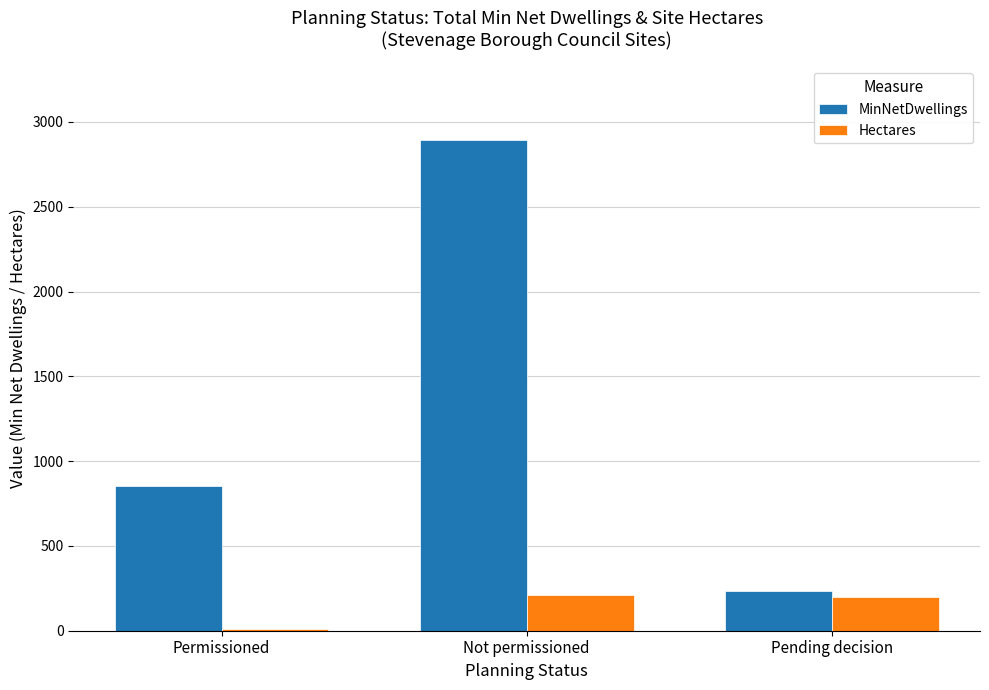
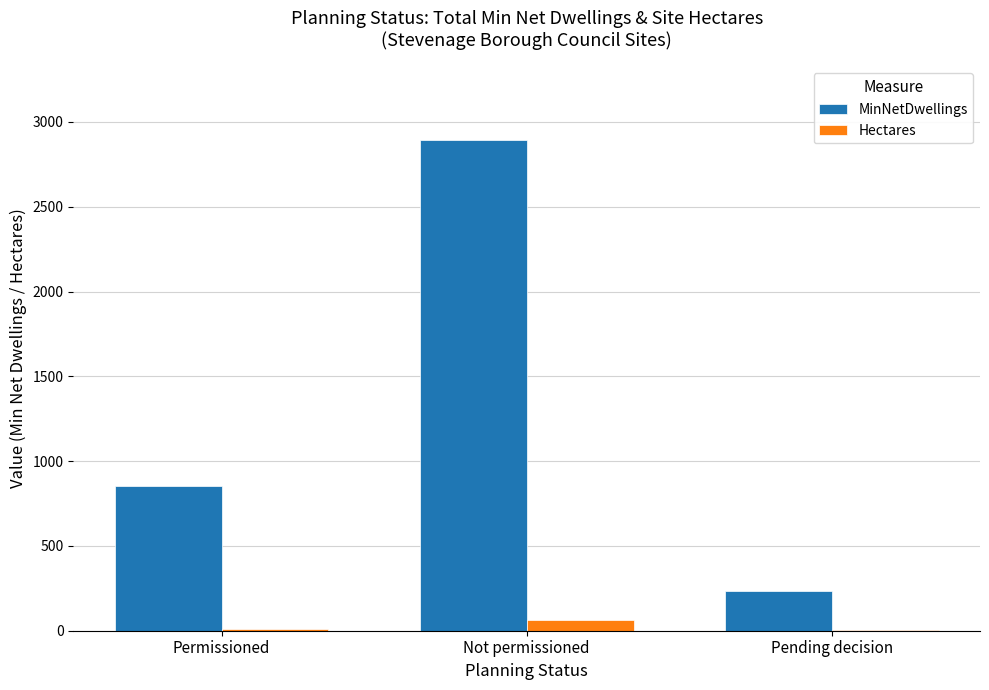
  {
    "MinNetDwellings": {
      "Permissioned": 860,
      "Not permissioned": 2890,
      "Pending decision": 240
    },
    "Hectares": {
-     "Not permissioned": 210,
-     "Pending decision": 200
+     "Not permissioned": 60,
+     "Pending decision": 10
    }
  }
